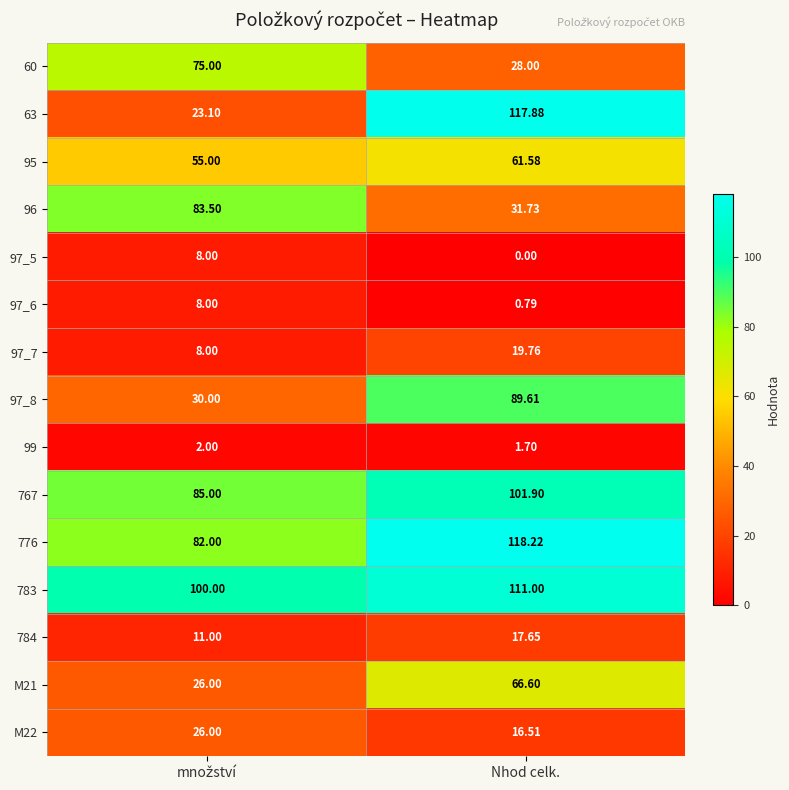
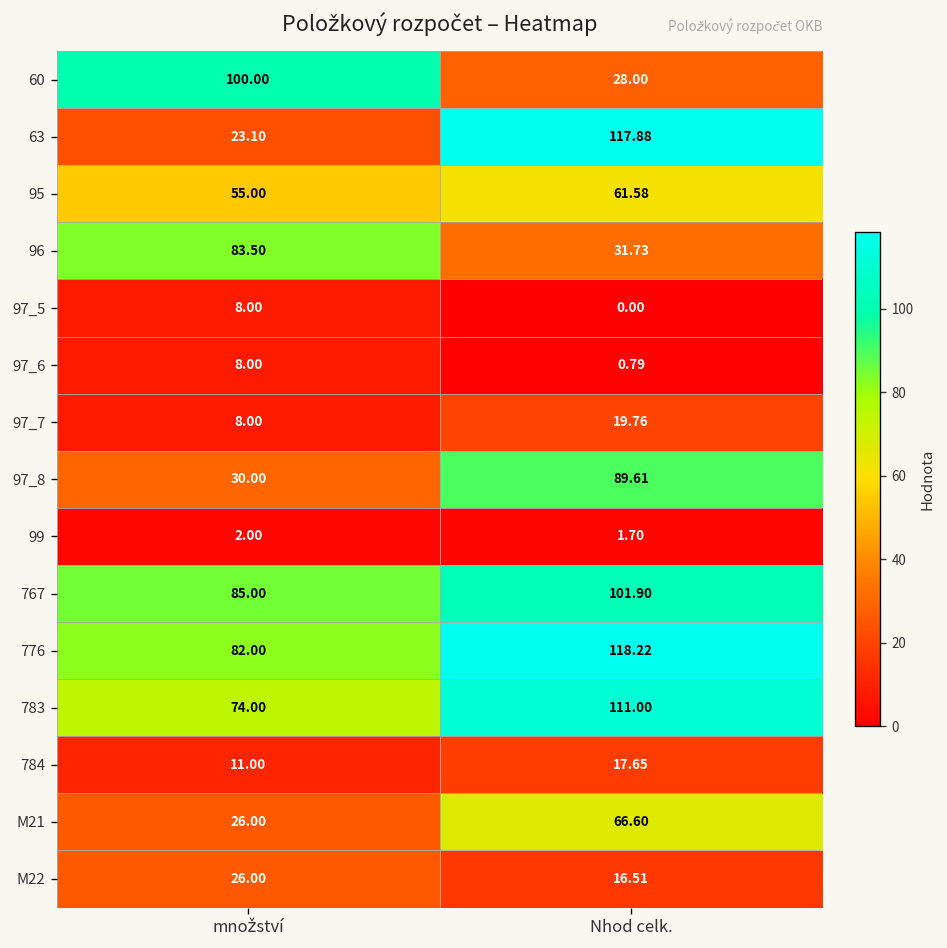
  {
    "60": {
-     "množství": 75.00,
+     "množství": 100.00,
      "Nhod celk.": 28.00
    },
    "63": {
      "množství": 23.10,
      "Nhod celk.": 117.88
    },
    "95": {
      "množství": 55.00,
      "Nhod celk.": 61.58
    },
    "96": {
      "množství": 83.50,
      "Nhod celk.": 31.73
    },
    "97_5": {
      "množství": 8.00,
      "Nhod celk.": 0.00
    },
    "97_6": {
      "množství": 8.00,
      "Nhod celk.": 0.79
    },
    "97_7": {
      "množství": 8.00,
      "Nhod celk.": 19.76
    },
    "97_8": {
      "množství": 30.00,
      "Nhod celk.": 89.61
    },
    "99": {
      "množství": 2.00,
      "Nhod celk.": 1.70
    },
    "767": {
      "množství": 85.00,
      "Nhod celk.": 101.90
    },
    "776": {
      "množství": 82.00,
      "Nhod celk.": 118.22
    },
    "783": {
-     "množství": 100.00,
+     "množství": 74.00,
      "Nhod celk.": 111.00
    },
    "784": {
      "množství": 11.00,
      "Nhod celk.": 17.65
    },
    "M21": {
      "množství": 26.00,
      "Nhod celk.": 66.60
    },
    "M22": {
      "množství": 26.00,
      "Nhod celk.": 16.51
    }
  }
